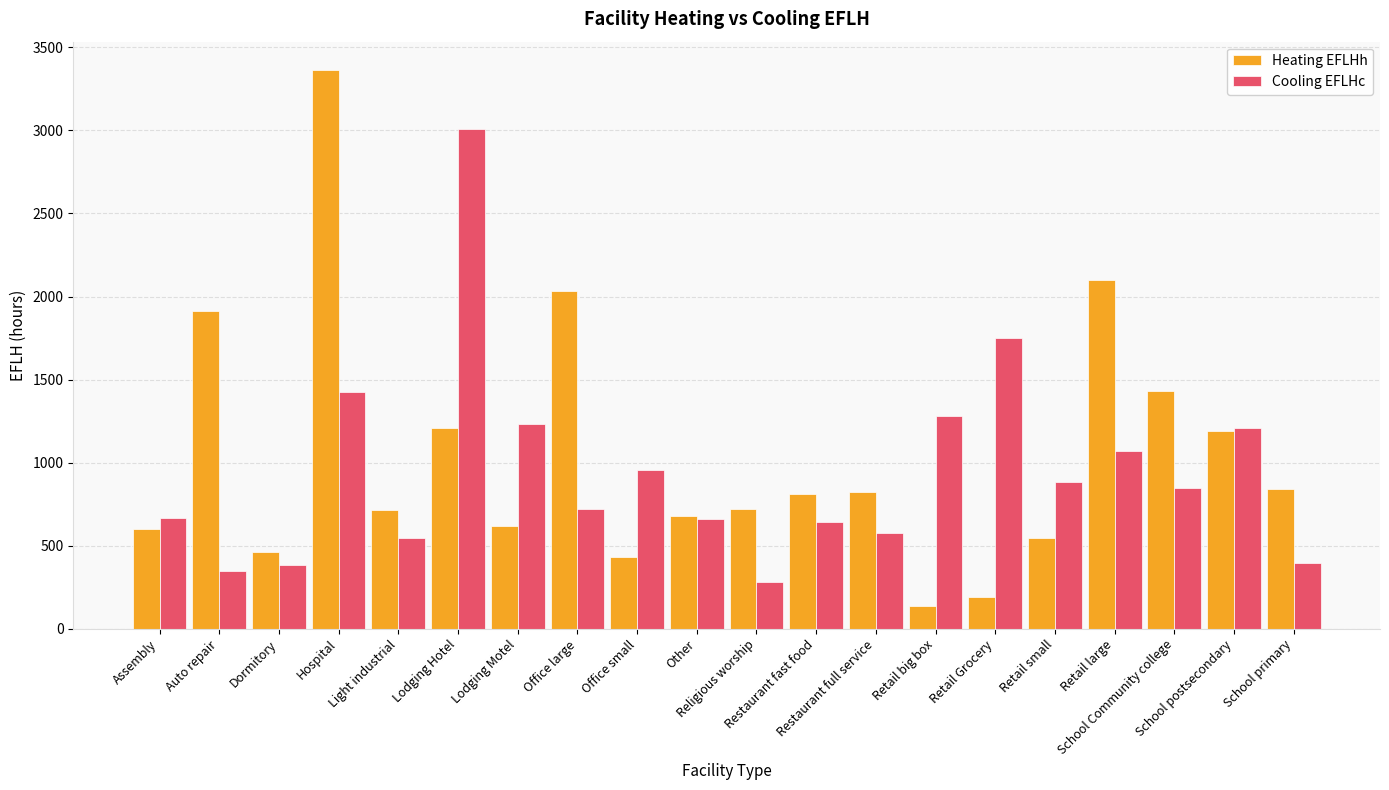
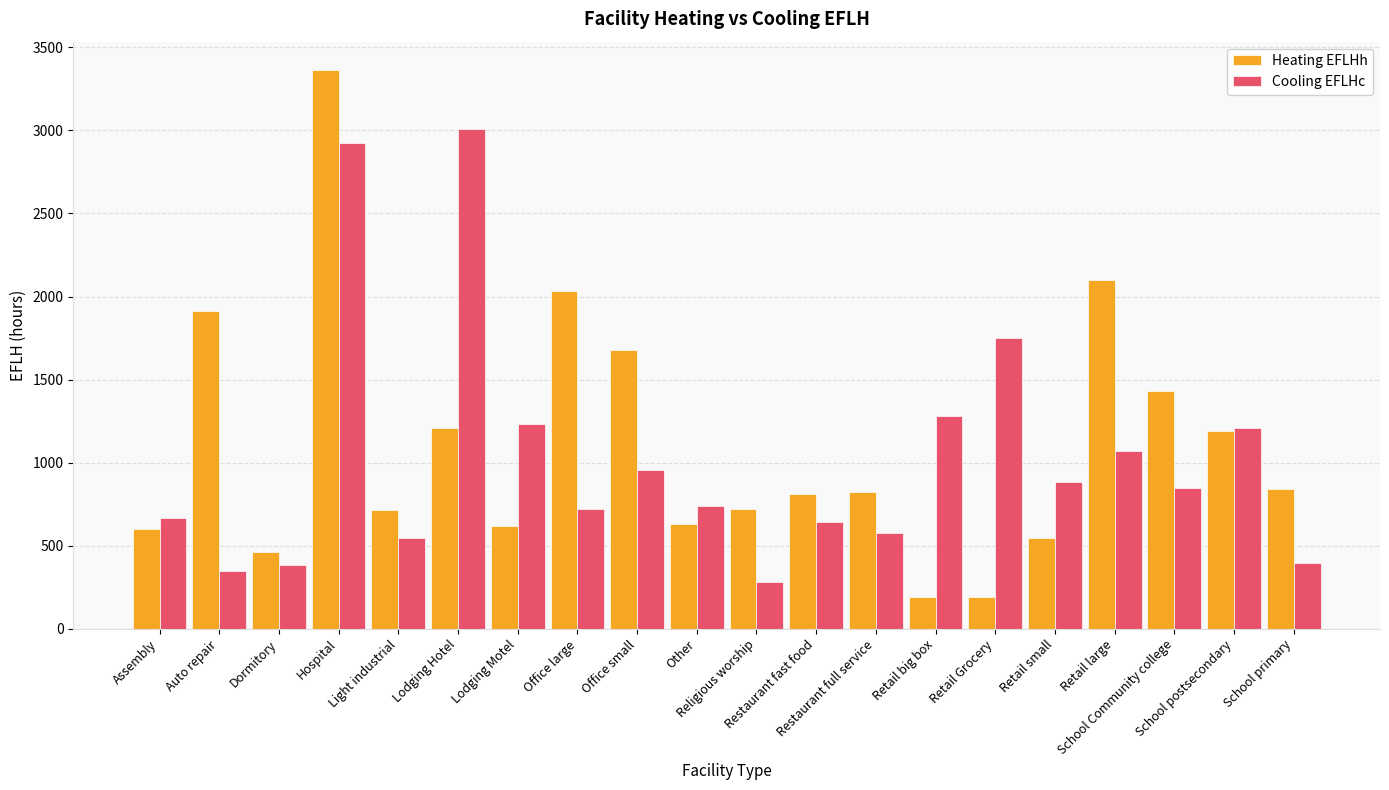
  {
    "Heating EFLHh": {
      "Assembly": 600,
      "Auto repair": 1910,
      "Dormitory": 470,
      "Hospital": 3370,
      "Light industrial": 710,
      "Lodging Hotel": 1210,
      "Lodging Motel": 620,
      "Office large": 2030,
-     "Office small": 430,
-     "Other": 680,
+     "Office small": 1680,
+     "Other": 630,
      "Religious worship": 720,
      "Restaurant fast food": 810,
      "Restaurant full service": 820,
-     "Retail big box": 140,
+     "Retail big box": 190,
      "Retail Grocery": 190,
      "Retail small": 550,
      "Retail large": 2100,
      "School Community college": 1430,
      "School postsecondary": 1190,
      "School primary": 840
    },
    "Cooling EFLHc": {
      "Assembly": 670,
      "Auto repair": 350,
      "Dormitory": 390,
-     "Hospital": 1420,
+     "Hospital": 2920,
      "Light industrial": 550,
      "Lodging Hotel": 3010,
      "Lodging Motel": 1230,
      "Office large": 720,
      "Office small": 960,
-     "Other": 660,
+     "Other": 740,
      "Religious worship": 280,
      "Restaurant fast food": 650,
      "Restaurant full service": 570,
      "Retail big box": 1280,
      "Retail Grocery": 1750,
      "Retail small": 880,
      "Retail large": 1070,
      "School Community college": 850,
      "School postsecondary": 1210,
      "School primary": 390
    }
  }
